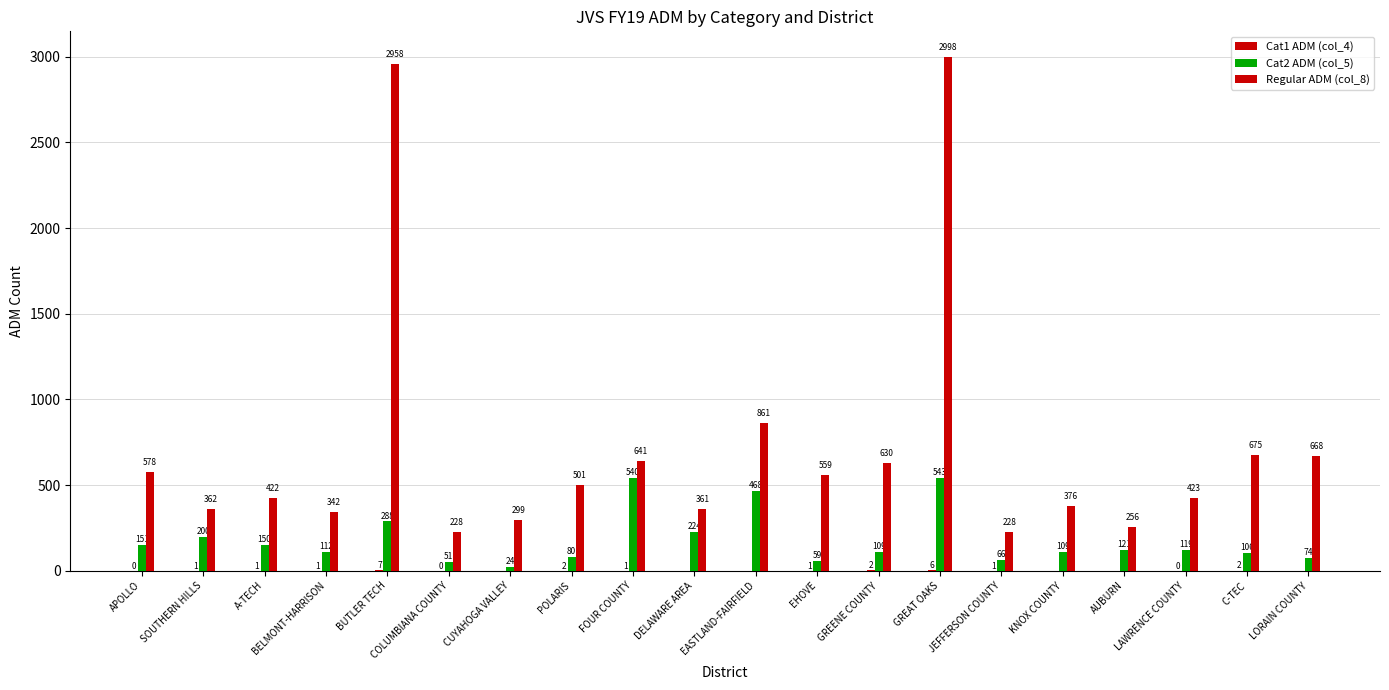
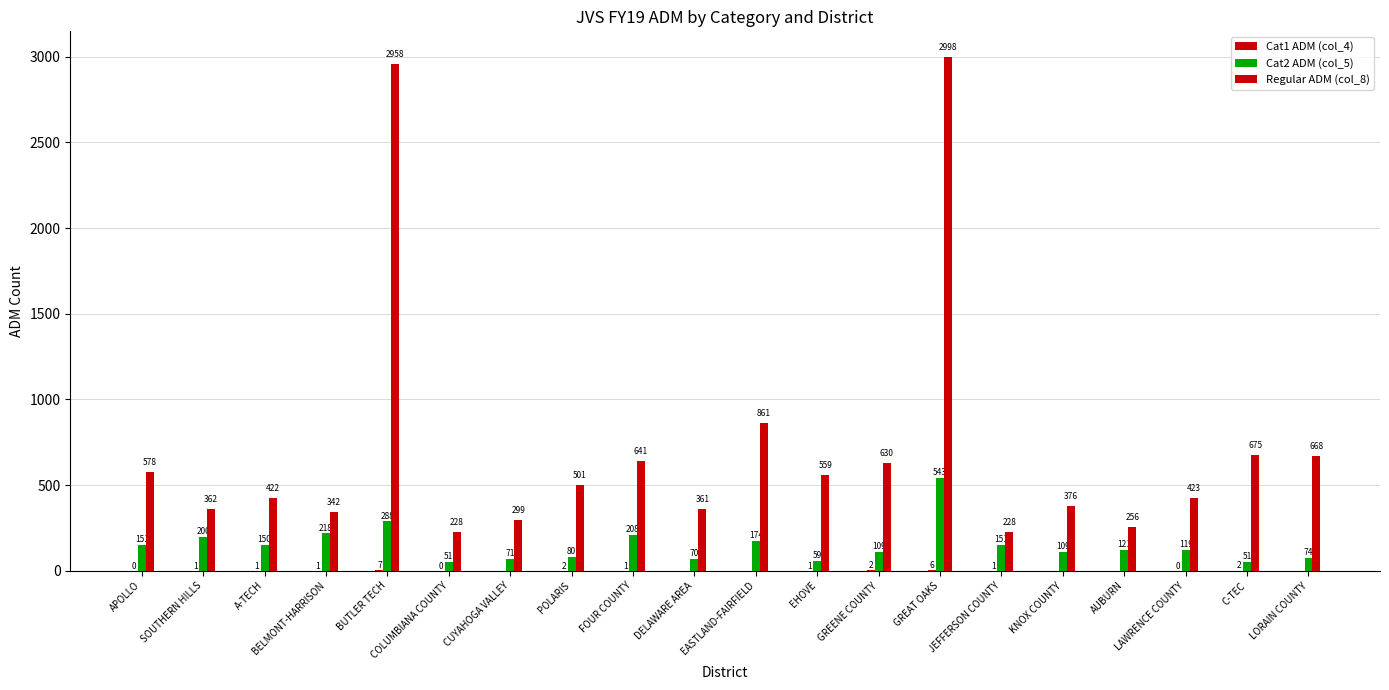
  {
    "Cat2 ADM (col_5)": {
      "APOLLO": 151,
      "SOUTHERN HILLS": 200,
      "A-TECH": 150,
-     "BELMONT-HARRISON": 112,
+     "BELMONT-HARRISON": 218,
      "BUTLER TECH": 288,
      "COLUMBIANA COUNTY": 51,
-     "CUYAHOGA VALLEY": 24,
+     "CUYAHOGA VALLEY": 71,
      "POLARIS": 80,
-     "FOUR COUNTY": 540,
-     "DELAWARE AREA": 224,
-     "EASTLAND-FAIRFIELD": 468,
+     "FOUR COUNTY": 208,
+     "DELAWARE AREA": 70,
+     "EASTLAND-FAIRFIELD": 174,
      "EHOVE": 59,
      "GREENE COUNTY": 109,
      "GREAT OAKS": 543,
-     "JEFFERSON COUNTY": 66,
+     "JEFFERSON COUNTY": 151,
      "KNOX COUNTY": 109,
      "AUBURN": 121,
      "LAWRENCE COUNTY": 119,
-     "C-TEC": 106,
+     "C-TEC": 51,
      "LORAIN COUNTY": 74
    }
  }
